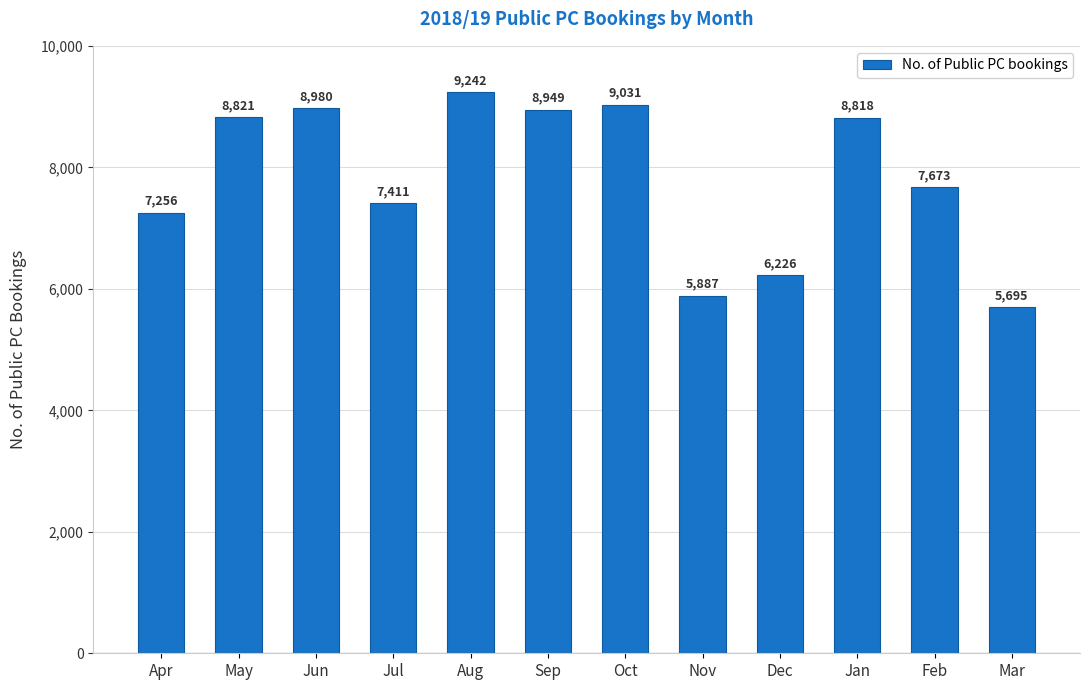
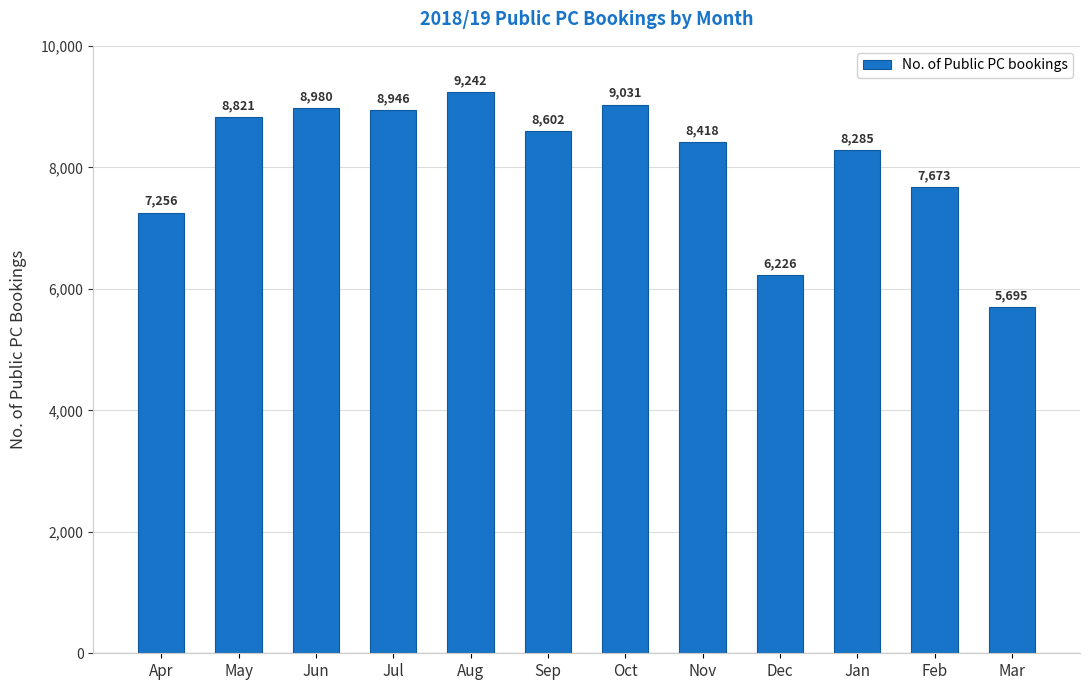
  {
    "Apr": "7,256",
    "May": "8,821",
    "Jun": "8,980",
-   "Jul": "7,411",
+   "Jul": "8,946",
    "Aug": "9,242",
-   "Sep": "8,949",
+   "Sep": "8,602",
    "Oct": "9,031",
-   "Nov": "5,887",
+   "Nov": "8,418",
    "Dec": "6,226",
-   "Jan": "8,818",
+   "Jan": "8,285",
    "Feb": "7,673",
    "Mar": "5,695"
  }
